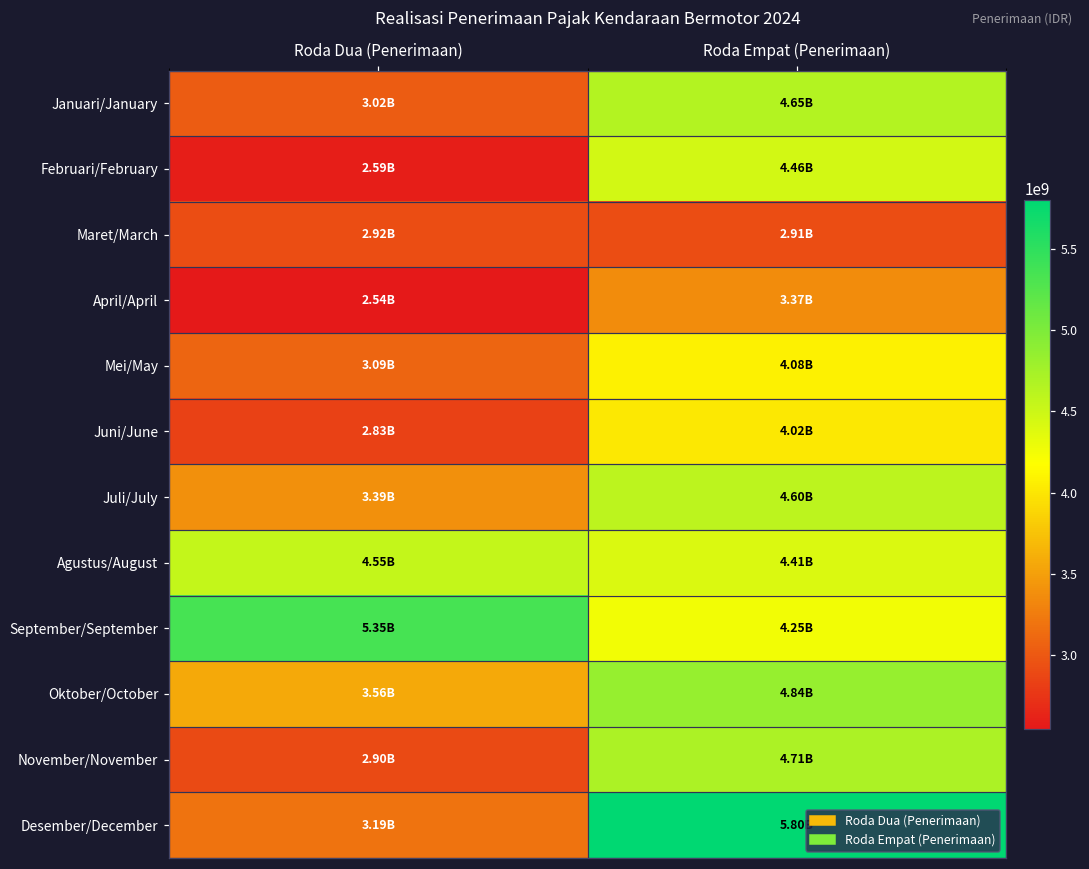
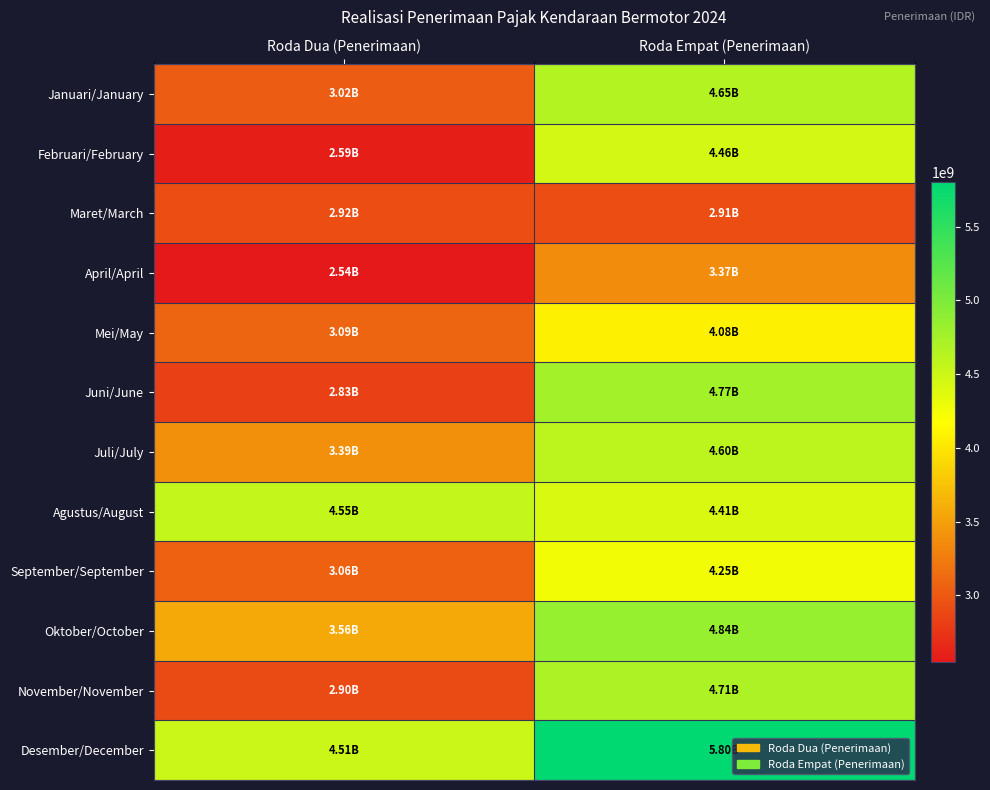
  {
    "Januari/January": {
      "Roda Dua (Penerimaan)": "3.02B",
      "Roda Empat (Penerimaan)": "4.65B"
    },
    "Februari/February": {
      "Roda Dua (Penerimaan)": "2.59B",
      "Roda Empat (Penerimaan)": "4.46B"
    },
    "Maret/March": {
      "Roda Dua (Penerimaan)": "2.92B",
      "Roda Empat (Penerimaan)": "2.91B"
    },
    "April/April": {
      "Roda Dua (Penerimaan)": "2.54B",
      "Roda Empat (Penerimaan)": "3.37B"
    },
    "Mei/May": {
      "Roda Dua (Penerimaan)": "3.09B",
      "Roda Empat (Penerimaan)": "4.08B"
    },
    "Juni/June": {
      "Roda Dua (Penerimaan)": "2.83B",
-     "Roda Empat (Penerimaan)": "4.02B"
+     "Roda Empat (Penerimaan)": "4.77B"
    },
    "Juli/July": {
      "Roda Dua (Penerimaan)": "3.39B",
      "Roda Empat (Penerimaan)": "4.60B"
    },
    "Agustus/August": {
      "Roda Dua (Penerimaan)": "4.55B",
      "Roda Empat (Penerimaan)": "4.41B"
    },
    "September/September": {
-     "Roda Dua (Penerimaan)": "5.35B",
+     "Roda Dua (Penerimaan)": "3.06B",
      "Roda Empat (Penerimaan)": "4.25B"
    },
    "Oktober/October": {
      "Roda Dua (Penerimaan)": "3.56B",
      "Roda Empat (Penerimaan)": "4.84B"
    },
    "November/November": {
      "Roda Dua (Penerimaan)": "2.90B",
      "Roda Empat (Penerimaan)": "4.71B"
    },
    "Desember/December": {
-     "Roda Dua (Penerimaan)": "3.19B"
+     "Roda Dua (Penerimaan)": "4.51B"
    }
  }
